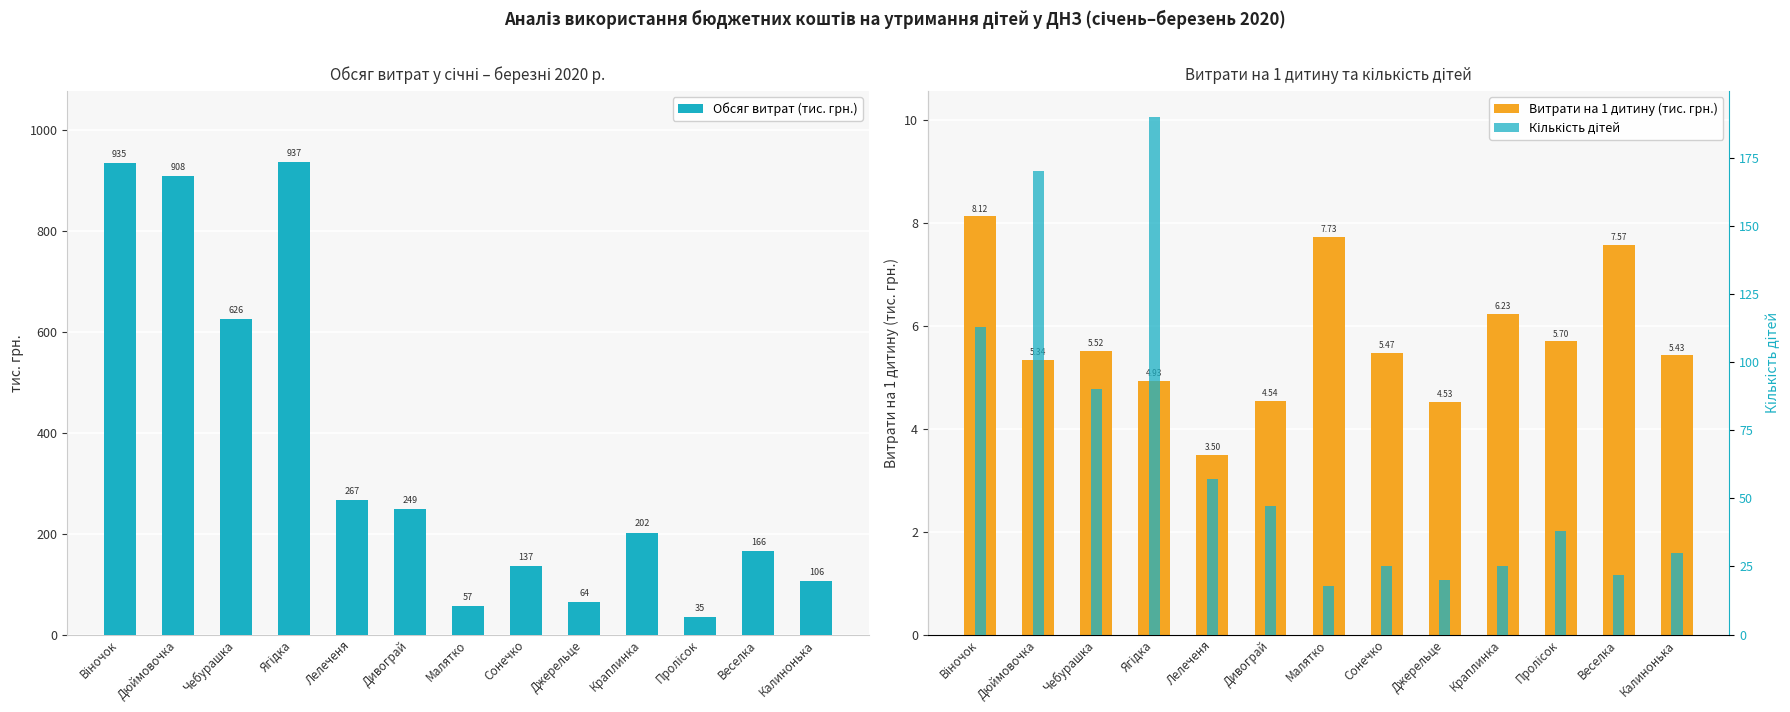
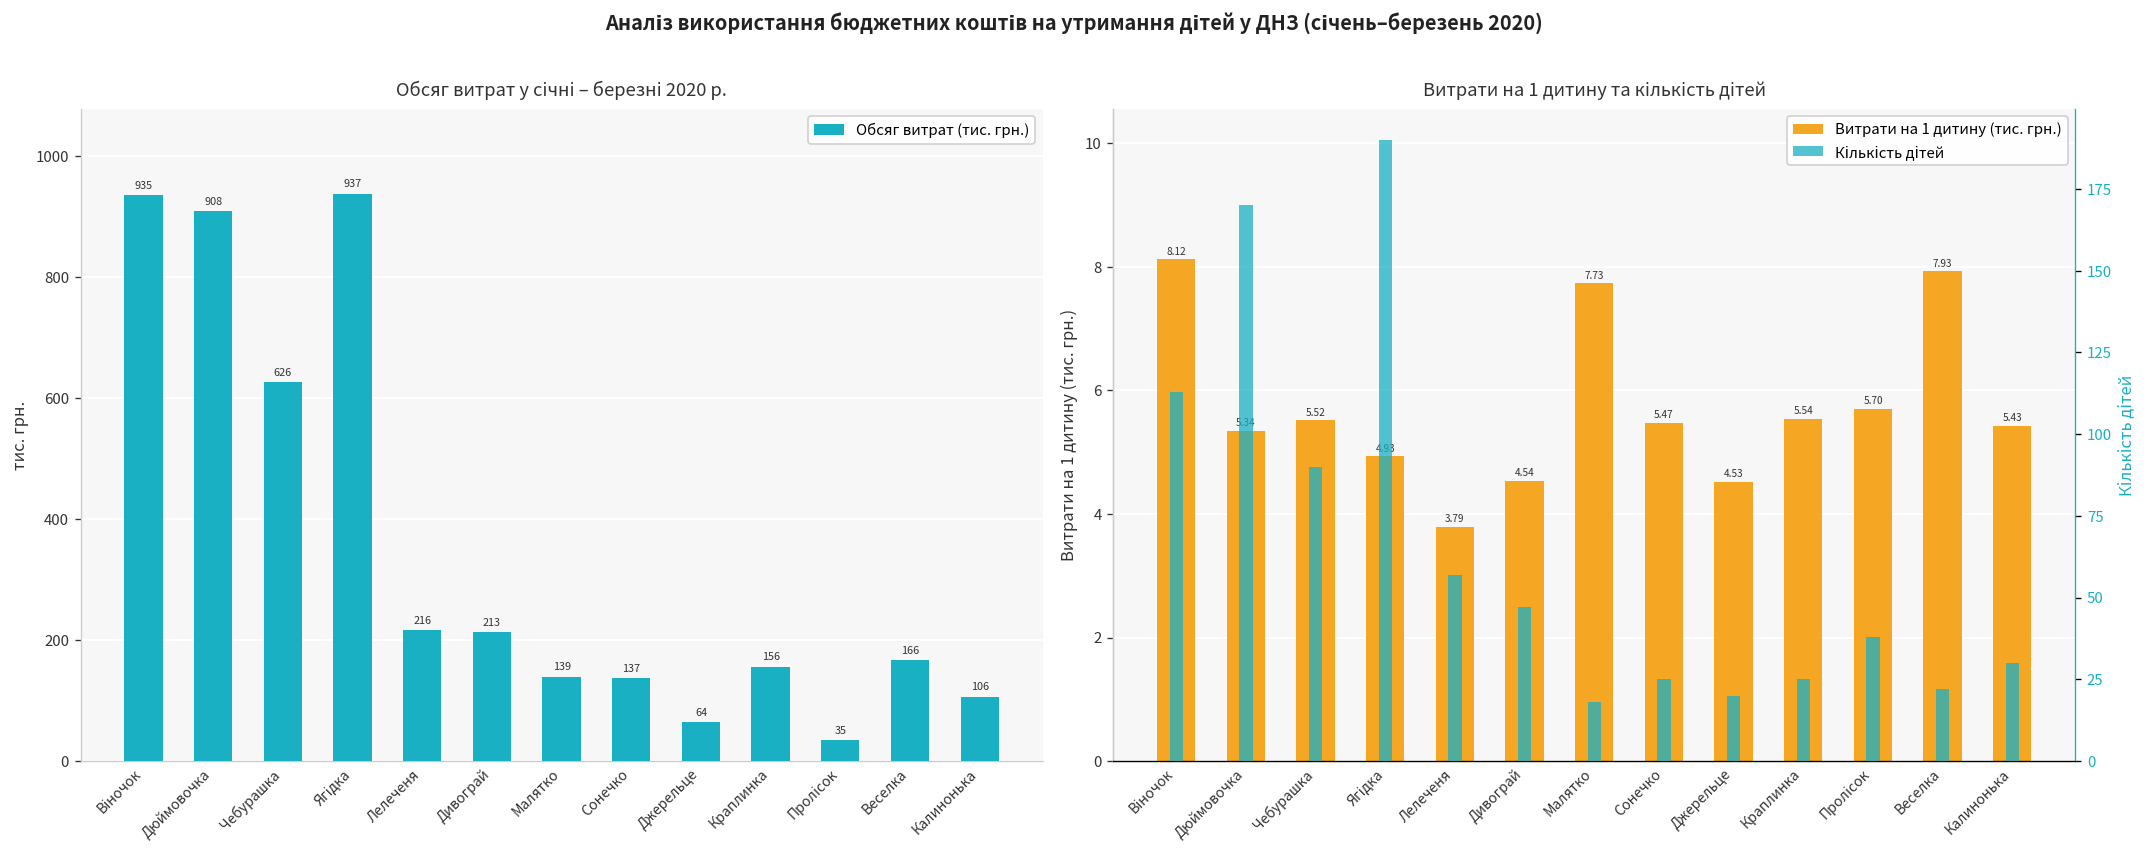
  {
    "Обсяг витрат у січні – березні 2020 р.": {
      "Віночок": 935,
      "Дюймовочка": 908,
      "Чебурашка": 626,
      "Ягідка": 937,
-     "Лелеченя": 267,
-     "Дивограй": 249,
-     "Малятко": 57,
+     "Лелеченя": 216,
+     "Дивограй": 213,
+     "Малятко": 139,
      "Сонечко": 137,
      "Джерельце": 64,
-     "Краплинка": 202,
+     "Краплинка": 156,
      "Пролісок": 35,
      "Веселка": 166,
      "Калинонька": 106
    },
    "Витрати на 1 дитину та кількість дітей": {
      "Витрати на 1 дитину (тис. грн.)": {
        "Віночок": 8.12,
        "Дюймовочка": 5.34,
        "Чебурашка": 5.52,
        "Ягідка": 4.93,
-       "Лелеченя": 3.50,
+       "Лелеченя": 3.79,
        "Дивограй": 4.54,
        "Малятко": 7.73,
        "Сонечко": 5.47,
        "Джерельце": 4.53,
-       "Краплинка": 6.23,
+       "Краплинка": 5.54,
        "Пролісок": 5.70,
-       "Веселка": 7.57,
+       "Веселка": 7.93,
        "Калинонька": 5.43
      }
    }
  }
